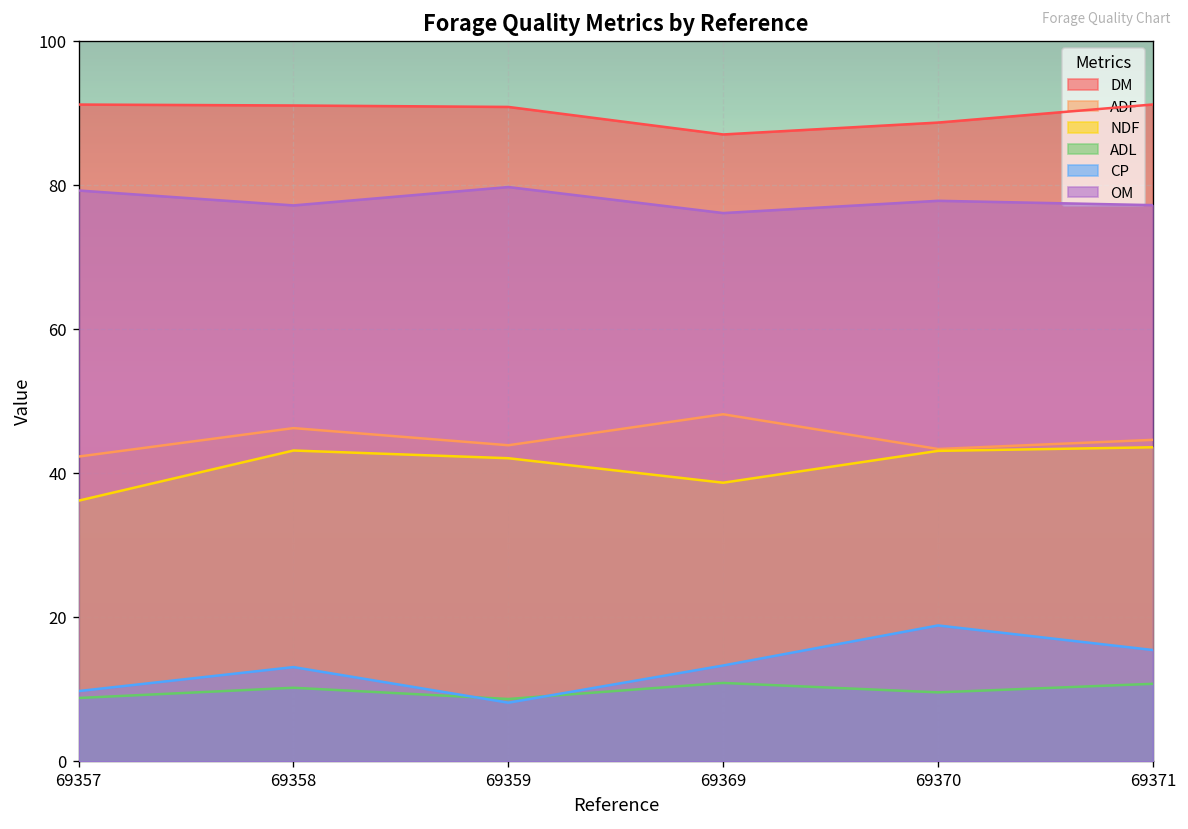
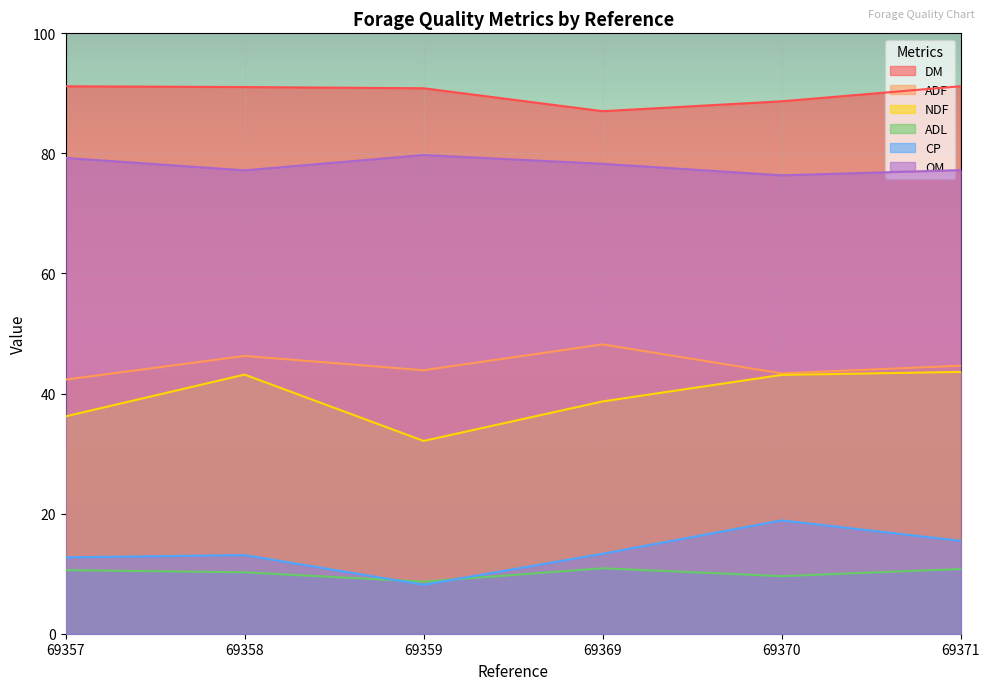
  {
    "DM": {
      "69357": 91,
      "69358": 91,
      "69359": 91,
      "69369": 87,
      "69370": 89,
      "69371": 91
    },
    "ADF": {
      "69357": 42,
      "69358": 46,
      "69359": 44,
      "69369": 48,
      "69371": 45
    },
    "NDF": {
      "69357": 36,
      "69358": 43,
-     "69359": 42,
+     "69359": 32,
      "69369": 39,
      "69371": 44
    },
    "ADL": {
-     "69357": 9,
+     "69357": 11,
      "69358": 10,
      "69359": 9,
      "69369": 11,
      "69370": 10,
      "69371": 11
    },
    "CP": {
-     "69357": 10,
+     "69357": 13,
      "69358": 13,
      "69359": 8,
      "69369": 13,
      "69370": 19,
      "69371": 15
    },
    "OM": {
      "69357": 79,
      "69358": 77,
      "69359": 80,
-     "69369": 76,
-     "69370": 78,
+     "69369": 78,
+     "69370": 76,
      "69371": 77
    }
  }
